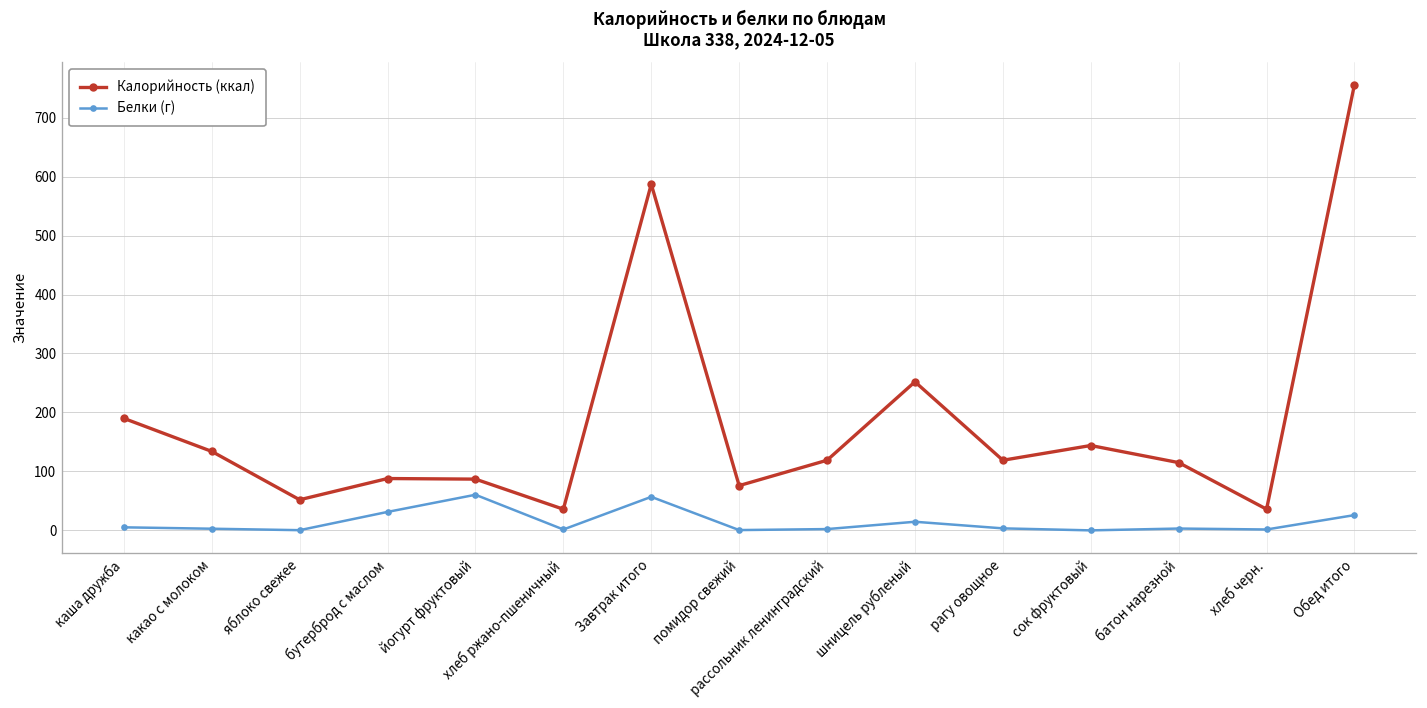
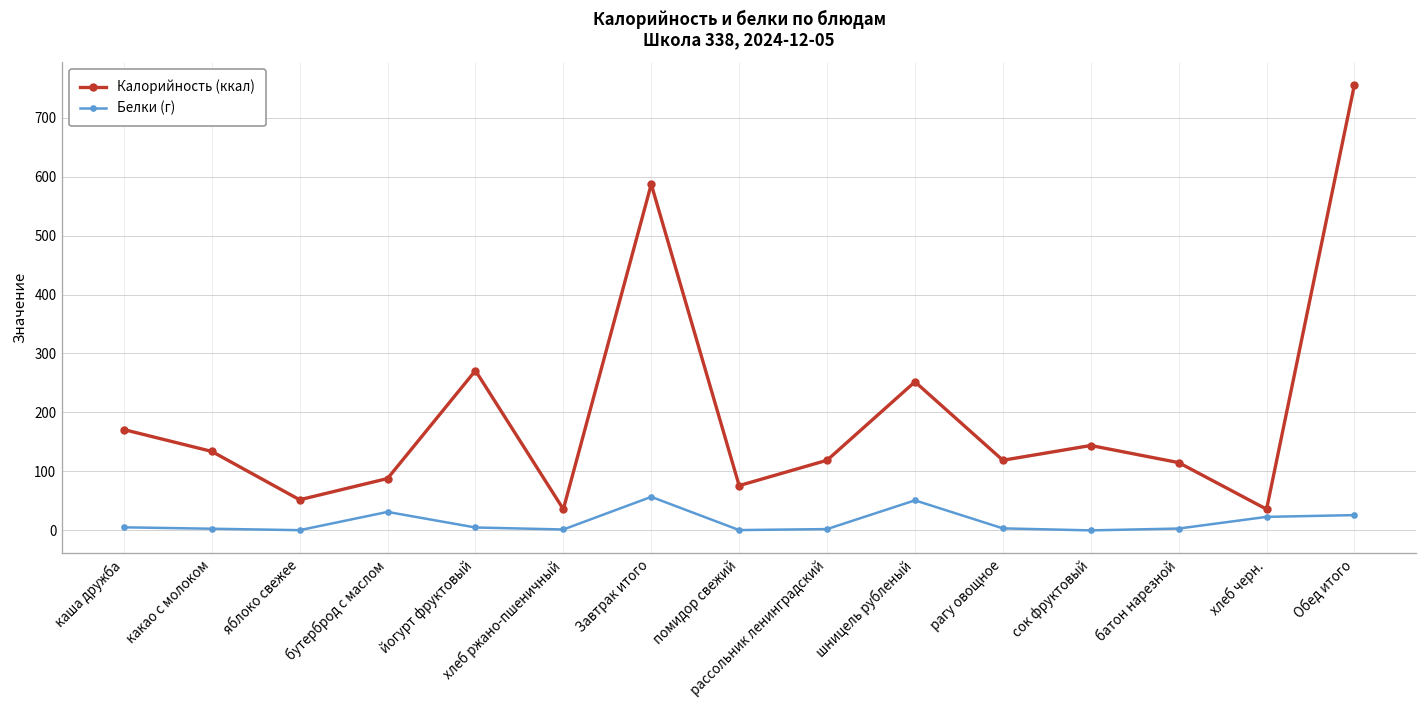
  {
    "Калорийность (ккал)": {
-     "каша дружба": 190,
+     "каша дружба": 170,
      "какао с молоком": 130,
      "яблоко свежее": 50,
      "бутерброд с маслом": 90,
-     "йогурт фруктовый": 90,
+     "йогурт фруктовый": 270,
      "хлеб ржано-пшеничный": 40,
      "Завтрак итого": 590,
      "помидор свежий": 80,
      "рассольник ленинградский": 120,
      "шницель рубленый": 250,
      "рагу овощное": 120,
      "сок фруктовый": 140,
      "батон нарезной": 120,
      "хлеб черн.": 40,
      "Обед итого": 760
    },
    "Белки (г)": {
      "каша дружба": 10,
      "какао с молоком": 0,
      "яблоко свежее": 0,
      "бутерброд с маслом": 30,
-     "йогурт фруктовый": 60,
+     "йогурт фруктовый": 10,
      "хлеб ржано-пшеничный": 0,
      "Завтрак итого": 60,
      "помидор свежий": 0,
      "рассольник ленинградский": 0,
-     "шницель рубленый": 10,
+     "шницель рубленый": 50,
      "рагу овощное": 0,
      "сок фруктовый": 0,
      "батон нарезной": 0,
-     "хлеб черн.": 0,
+     "хлеб черн.": 20,
      "Обед итого": 30
    }
  }
